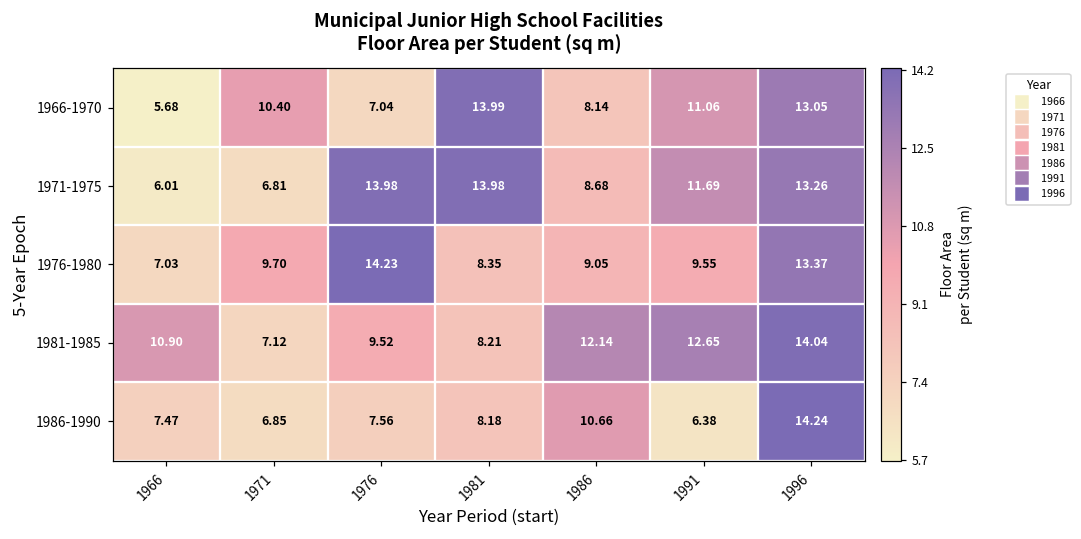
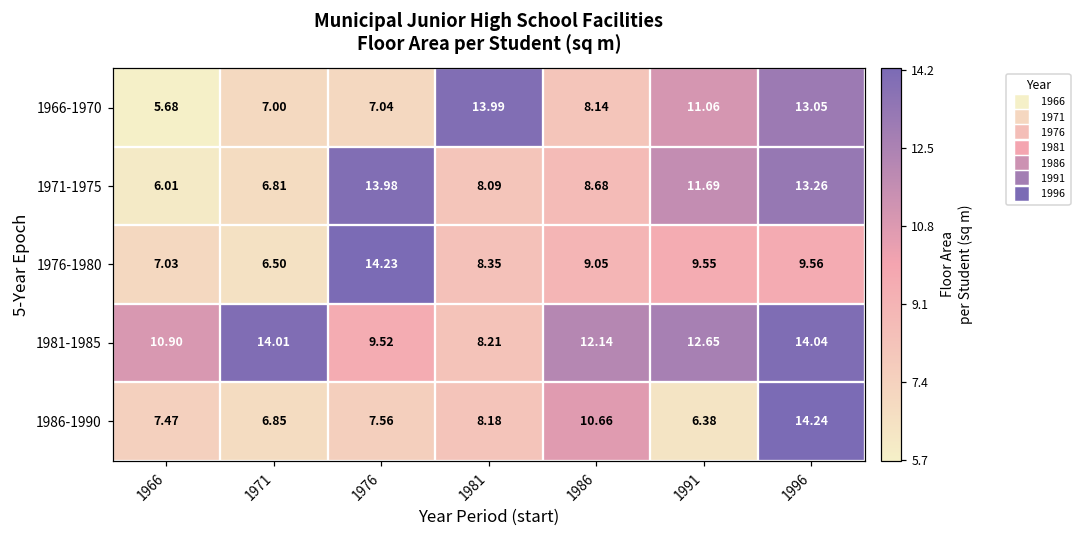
  {
    "1966-1970": {
      "1966": 5.68,
-     "1971": 10.40,
+     "1971": 7.00,
      "1976": 7.04,
      "1981": 13.99,
      "1986": 8.14,
      "1991": 11.06,
      "1996": 13.05
    },
    "1971-1975": {
      "1966": 6.01,
      "1971": 6.81,
      "1976": 13.98,
-     "1981": 13.98,
+     "1981": 8.09,
      "1986": 8.68,
      "1991": 11.69,
      "1996": 13.26
    },
    "1976-1980": {
      "1966": 7.03,
-     "1971": 9.70,
+     "1971": 6.50,
      "1976": 14.23,
      "1981": 8.35,
      "1986": 9.05,
      "1991": 9.55,
-     "1996": 13.37
+     "1996": 9.56
    },
    "1981-1985": {
      "1966": 10.90,
-     "1971": 7.12,
+     "1971": 14.01,
      "1976": 9.52,
      "1981": 8.21,
      "1986": 12.14,
      "1991": 12.65,
      "1996": 14.04
    },
    "1986-1990": {
      "1966": 7.47,
      "1971": 6.85,
      "1976": 7.56,
      "1981": 8.18,
      "1986": 10.66,
      "1991": 6.38,
      "1996": 14.24
    }
  }
